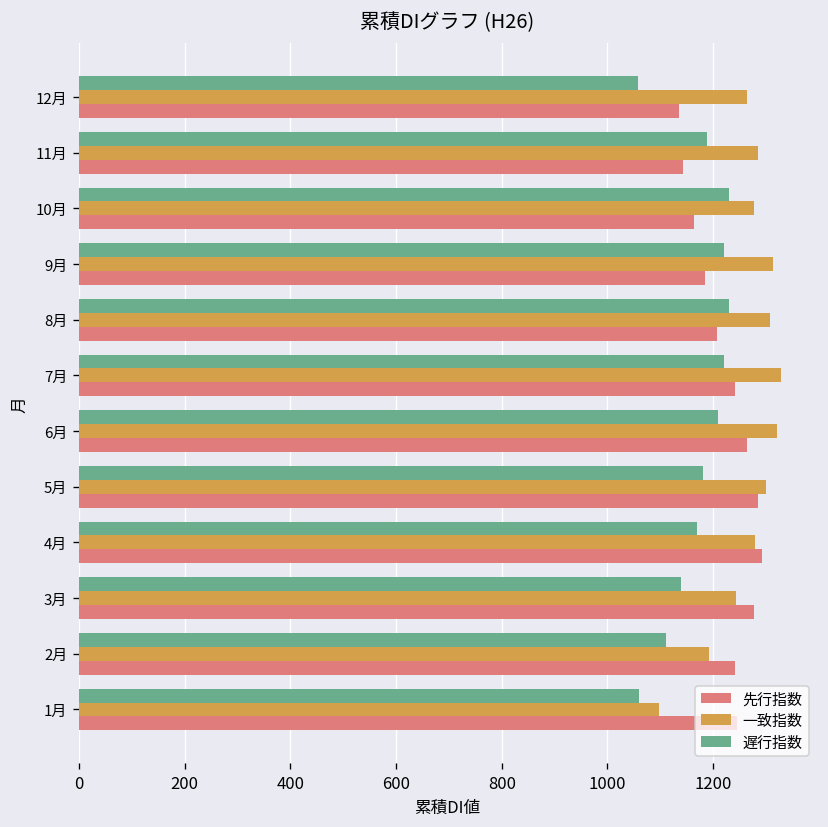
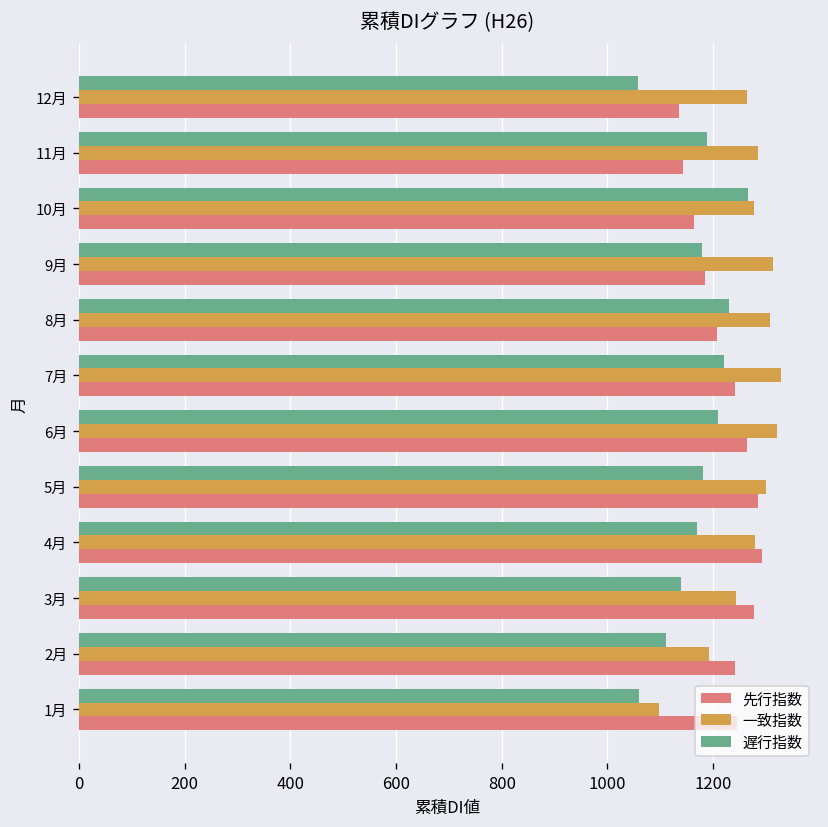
  {
    "先行指数": {
      "12月": 1140,
      "11月": 1140,
      "10月": 1160,
      "9月": 1180,
      "8月": 1210,
      "7月": 1240,
      "6月": 1260,
      "5月": 1280,
      "4月": 1290,
      "3月": 1280,
      "2月": 1240
    },
    "一致指数": {
      "12月": 1260,
      "11月": 1290,
      "10月": 1280,
      "9月": 1310,
      "8月": 1310,
      "7月": 1330,
      "6月": 1320,
      "5月": 1300,
      "4月": 1280,
      "3月": 1240,
      "2月": 1190,
      "1月": 1100
    },
    "遅行指数": {
      "12月": 1060,
      "11月": 1190,
-     "10月": 1230,
-     "9月": 1220,
+     "10月": 1270,
+     "9月": 1180,
      "8月": 1230,
      "7月": 1220,
      "6月": 1210,
      "5月": 1180,
      "4月": 1170,
      "3月": 1140,
      "2月": 1110,
      "1月": 1060
    }
  }
